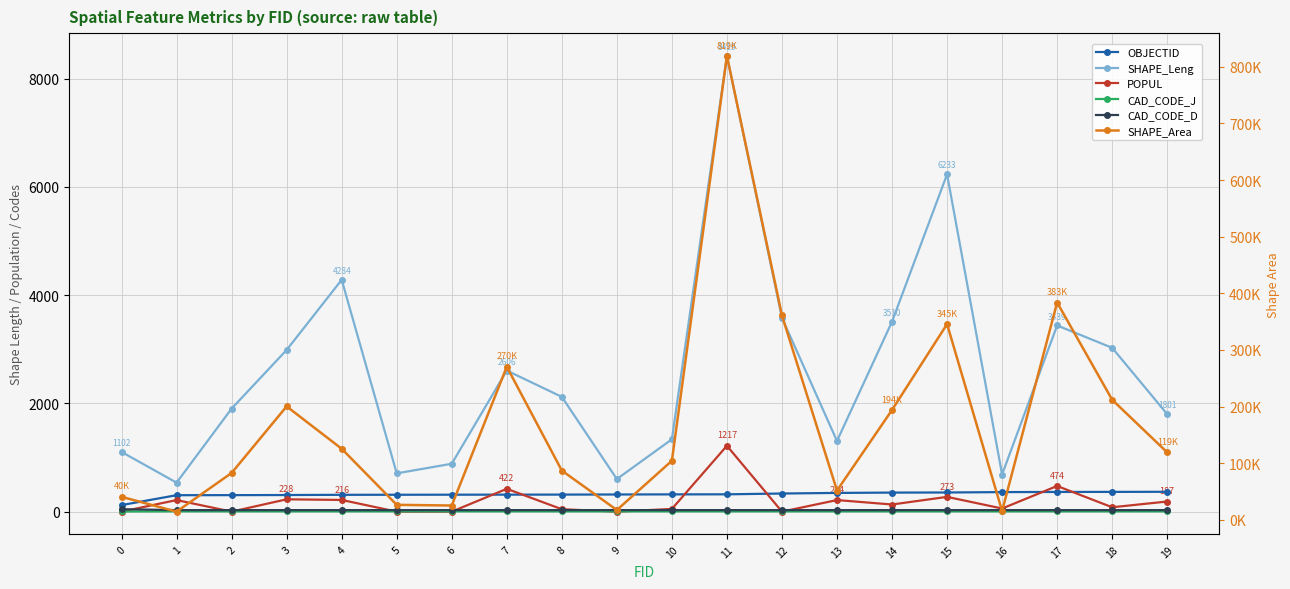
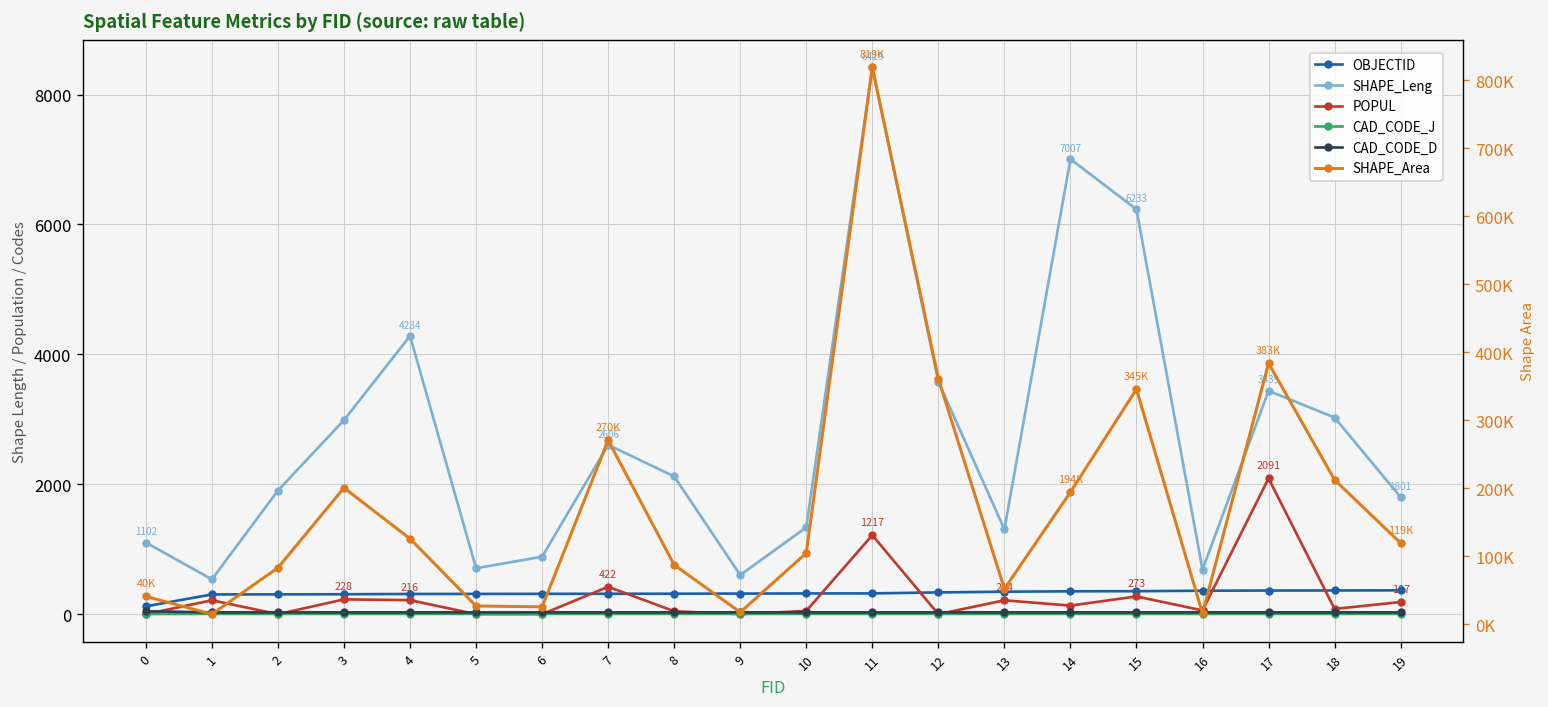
  {
    "SHAPE_Leng": {
      "4": "4284",
-     "14": "3510",
+     "14": "7007",
      "15": "6233"
    },
    "POPUL": {
      "7": "422",
      "11": "1217",
-     "17": "474"
+     "17": "2091"
    },
    "SHAPE_Area": {
      "14": "194K",
      "19": "119K"
    }
  }
